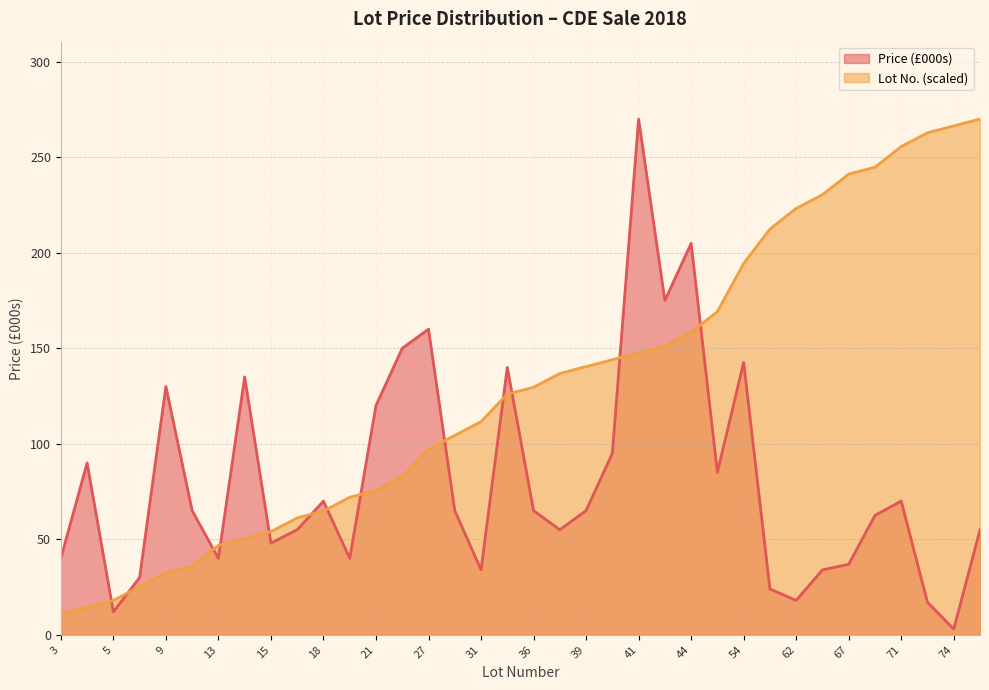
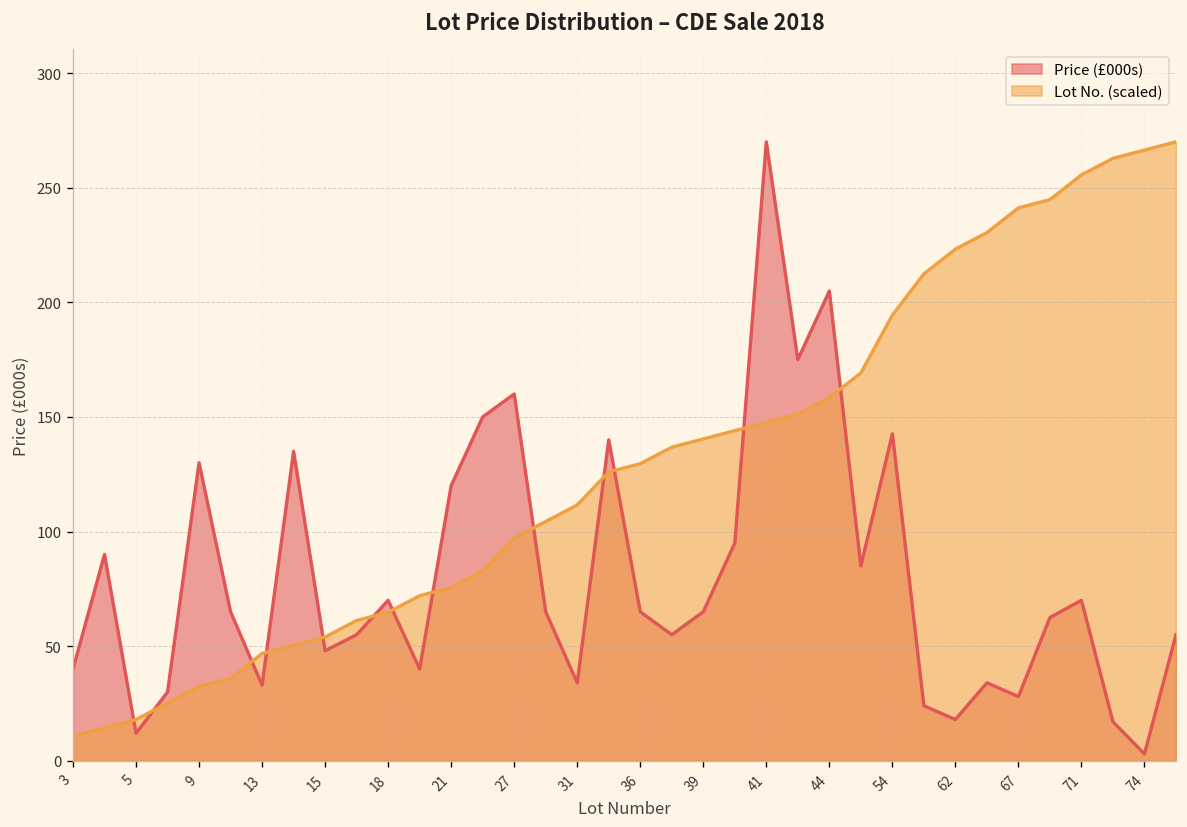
  {
    "Price (£000s)": {
      "3": 40,
      "5": 12,
-     "13": 40,
+     "13": 33,
      "15": 48,
      "21": 120,
      "41": 270,
      "44": 205,
      "54": 143,
-     "67": 37,
+     "67": 28,
      "71": 70
    },
    "Lot No. (scaled)": {
      "3": 11,
      "5": 18,
      "13": 47,
      "15": 54,
      "21": 76,
      "41": 148,
      "44": 158,
      "54": 194,
      "67": 241,
      "71": 256
    }
  }
